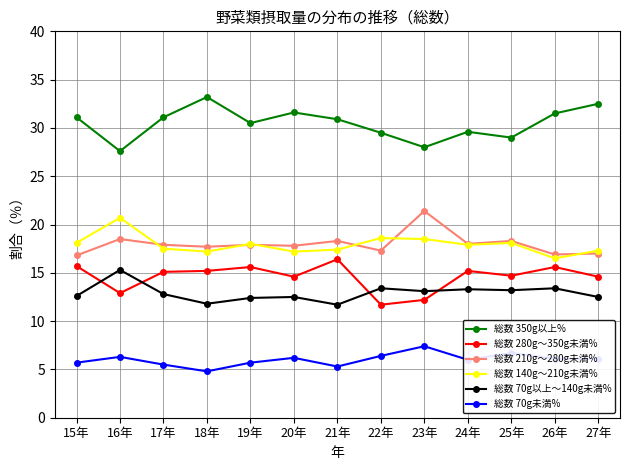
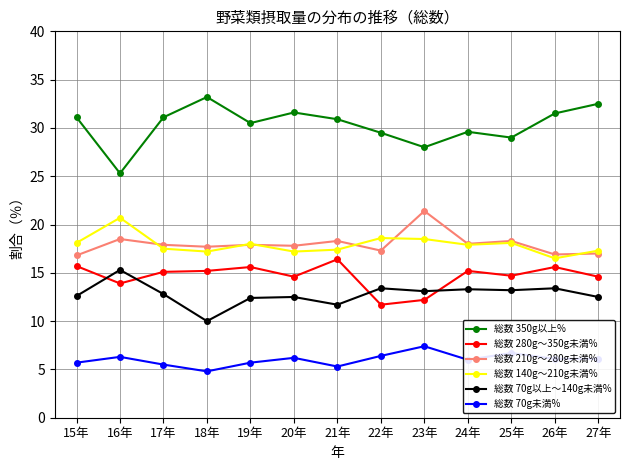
  {
    "総数 350g以上%": {
      "15年": 31,
-     "16年": 28,
+     "16年": 25,
      "17年": 31,
      "18年": 33,
      "19年": 31,
      "20年": 32,
      "21年": 31,
      "22年": 30,
      "23年": 28,
      "24年": 30,
      "25年": 29,
      "26年": 32,
      "27年": 33
    },
    "総数 280g～350g未満%": {
      "15年": 16,
-     "16年": 13,
+     "16年": 14,
      "17年": 15,
      "18年": 15,
      "19年": 16,
      "20年": 15,
      "21年": 16,
      "22年": 12,
      "23年": 12,
      "24年": 15,
      "25年": 15,
      "26年": 16,
      "27年": 15
    },
    "総数 210g～280g未満%": {
      "15年": 17,
      "16年": 19,
      "17年": 18,
      "18年": 18,
      "20年": 18,
      "21年": 18,
      "22年": 17,
      "23年": 21,
      "26年": 17,
      "27年": 17
    },
    "総数 140g～210g未満%": {
      "15年": 18,
      "16年": 21,
      "17年": 18,
      "18年": 17,
      "20年": 17,
      "21年": 17,
      "22年": 19,
      "23年": 19,
      "26年": 17,
      "27年": 17
    },
    "総数 70g以上～140g未満%": {
      "15年": 13,
      "16年": 15,
      "17年": 13,
-     "18年": 12,
+     "18年": 10,
      "19年": 12,
      "20年": 13,
      "21年": 12,
      "22年": 13,
      "23年": 13,
      "24年": 13,
      "25年": 13,
      "26年": 13,
      "27年": 13
    },
    "総数 70g未満%": {
      "15年": 6,
      "16年": 6,
      "17年": 6,
      "18年": 5,
      "19年": 6,
      "20年": 6,
      "21年": 5,
      "22年": 6,
      "23年": 7
    }
  }
